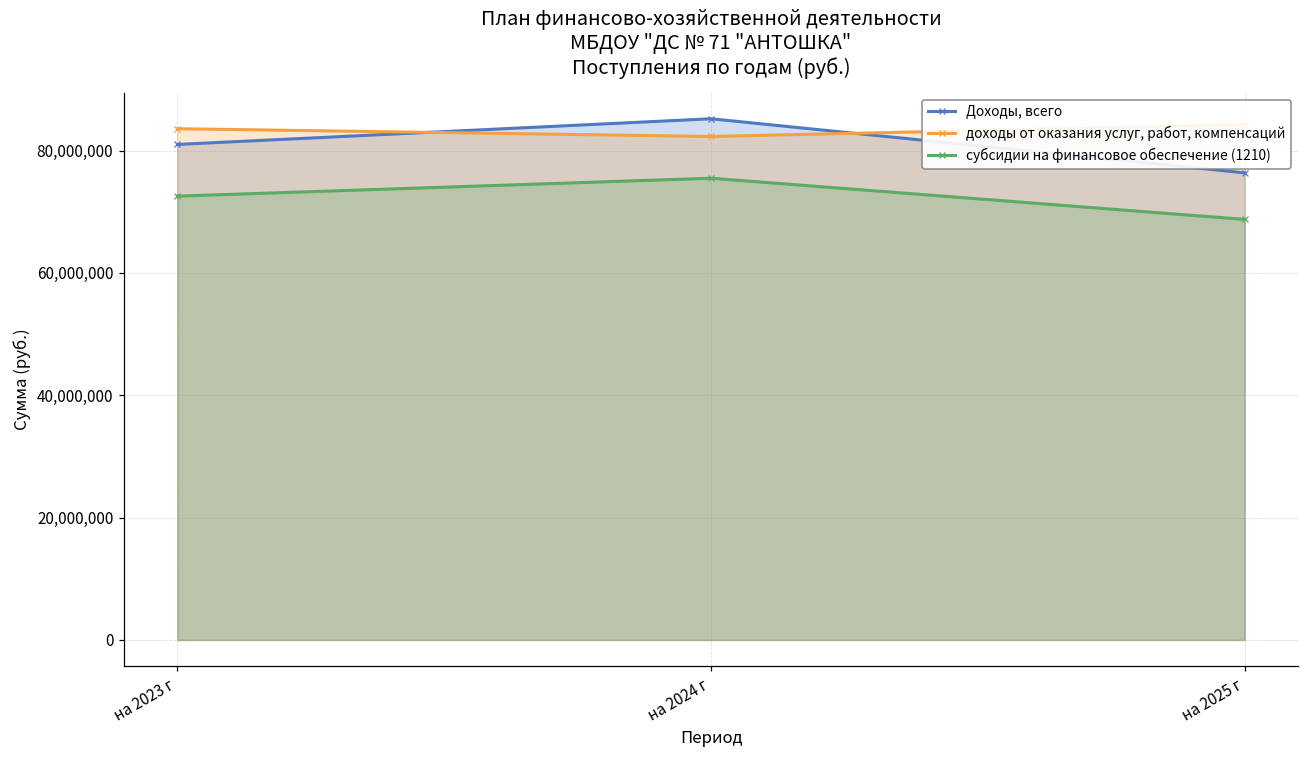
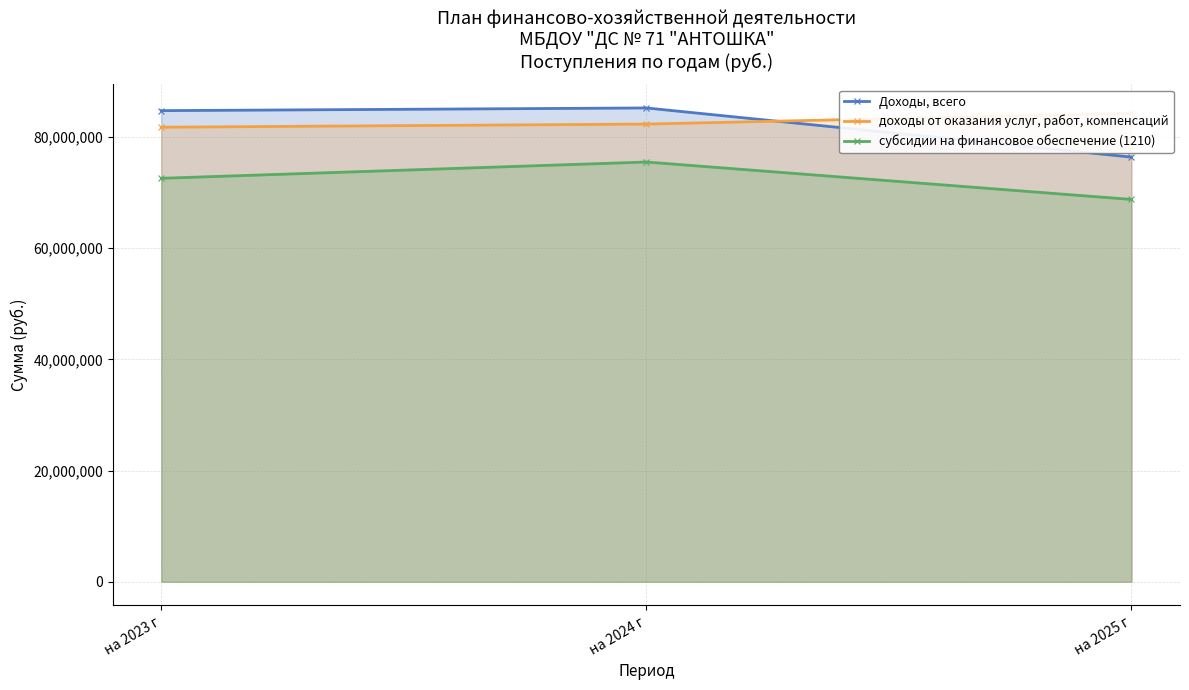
  {
    "Доходы, всего": {
-     "на 2023 г": "81,000,000",
+     "на 2023 г": "85,000,000",
      "на 2024 г": "85,000,000",
      "на 2025 г": "76,000,000"
    },
    "доходы от оказания услуг, работ, компенсаций": {
-     "на 2023 г": "84,000,000",
+     "на 2023 г": "82,000,000",
      "на 2024 г": "82,000,000"
    },
    "субсидии на финансовое обеспечение (1210)": {
      "на 2023 г": "73,000,000",
      "на 2024 г": "75,000,000",
      "на 2025 г": "69,000,000"
    }
  }
